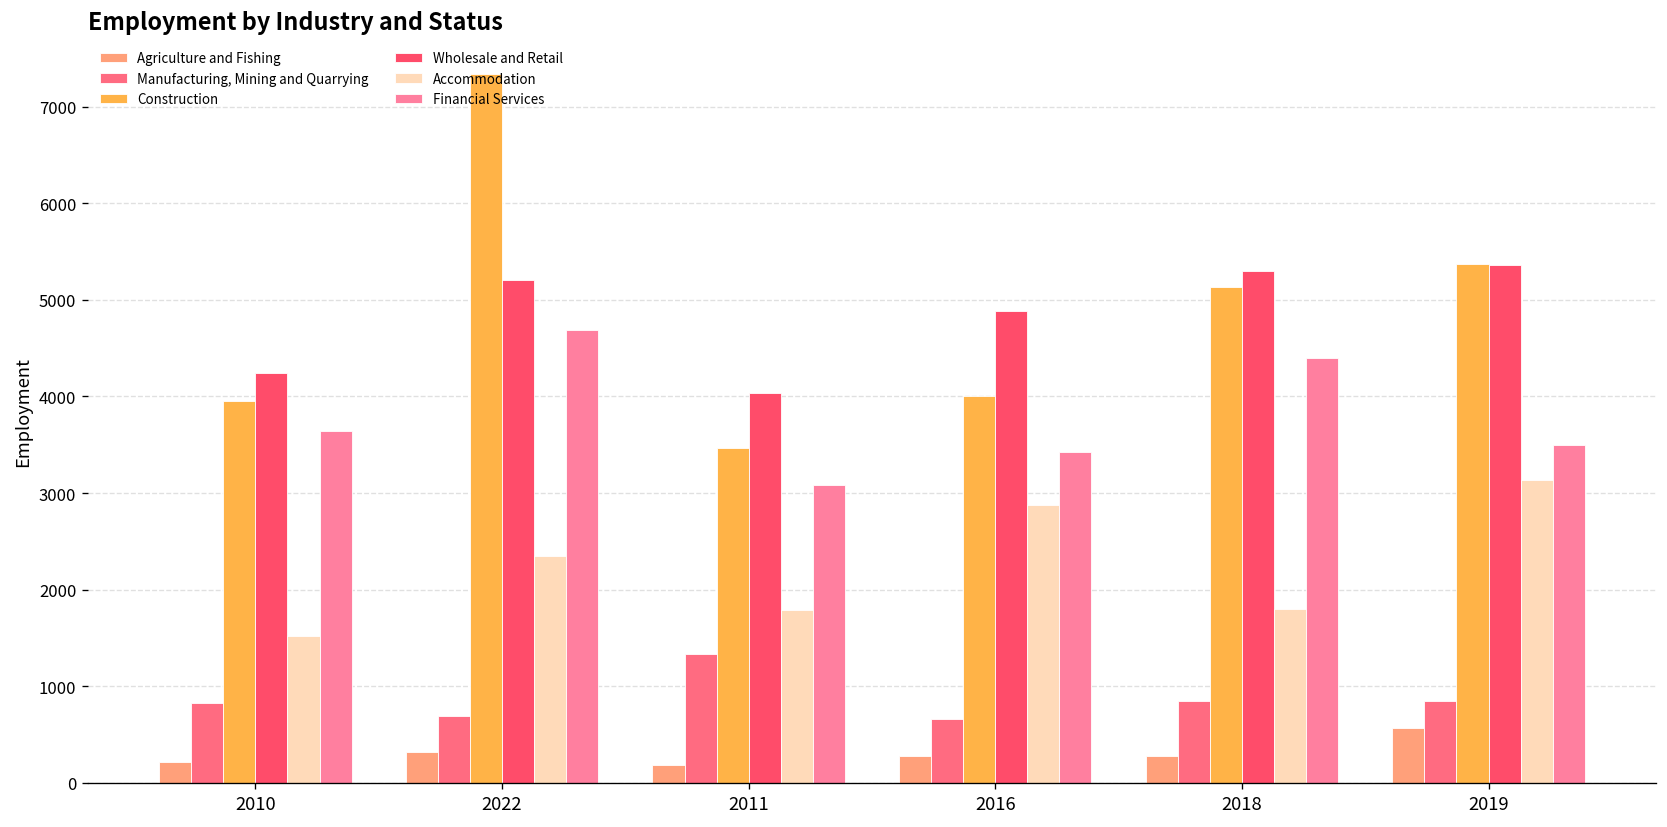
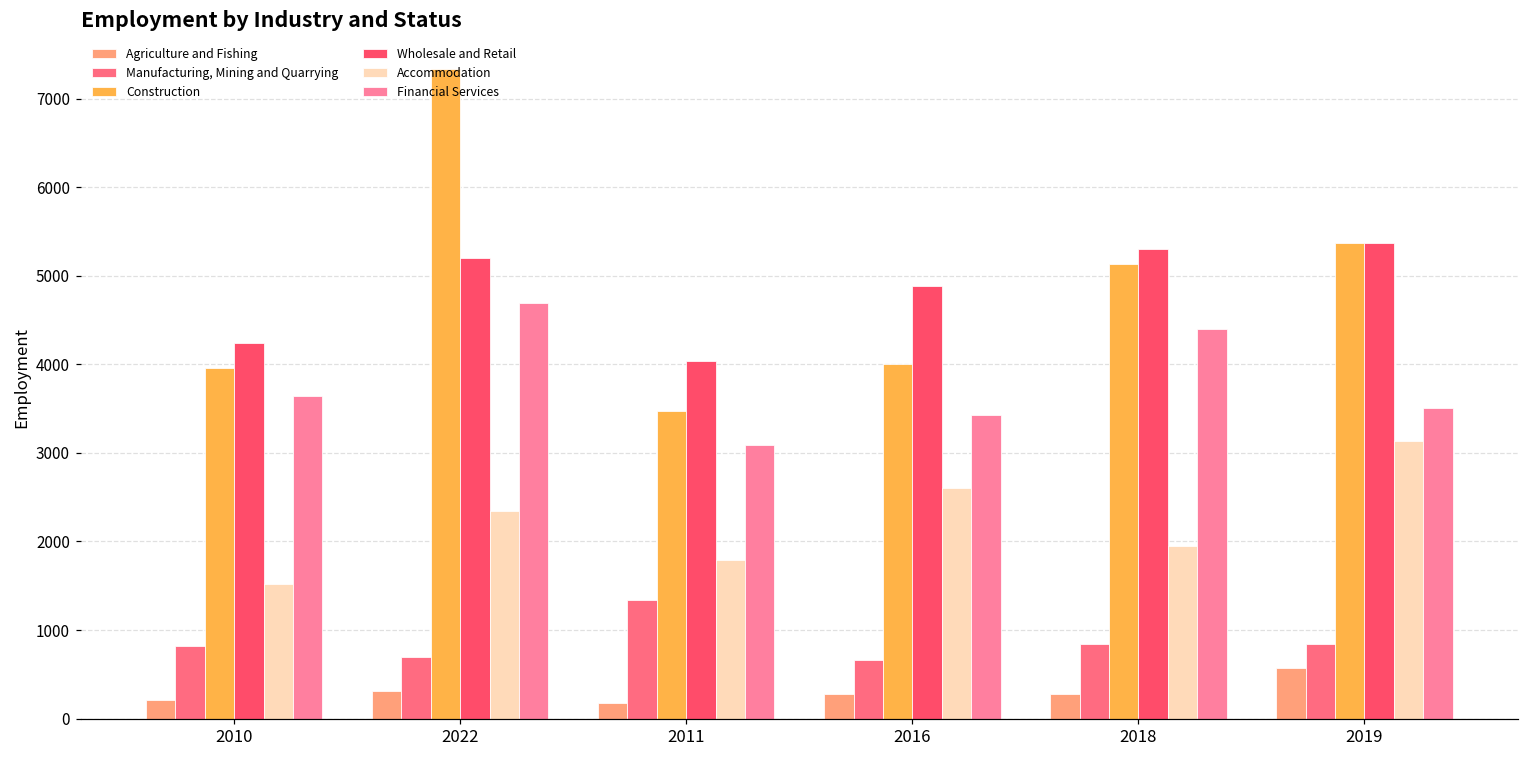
  {
    "Accommodation": {
      "2010": 1500,
      "2022": 2300,
      "2011": 1800,
-     "2016": 2900,
-     "2018": 1800,
+     "2016": 2600,
+     "2018": 2000,
      "2019": 3100
    }
  }
